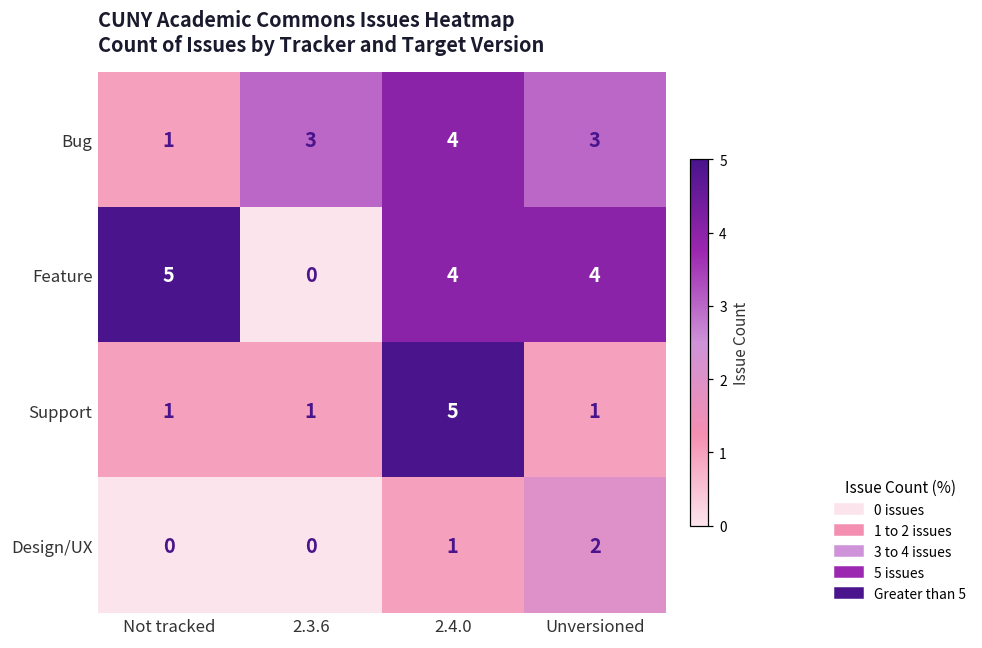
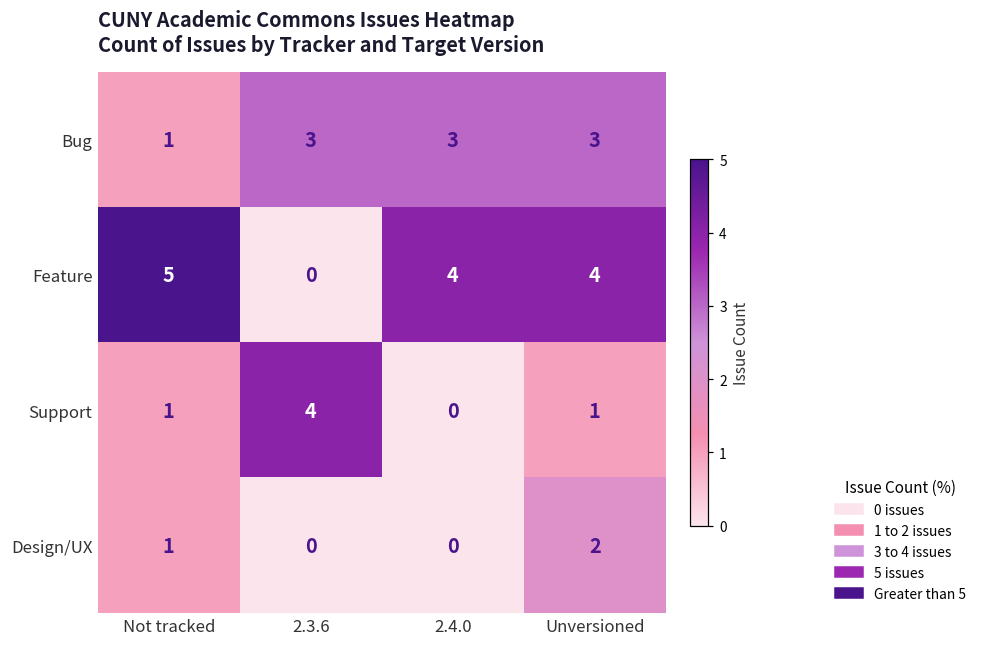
  {
    "Bug": {
      "Not tracked": 1,
      "2.3.6": 3,
-     "2.4.0": 4,
+     "2.4.0": 3,
      "Unversioned": 3
    },
    "Feature": {
      "Not tracked": 5,
      "2.3.6": 0,
      "2.4.0": 4,
      "Unversioned": 4
    },
    "Support": {
      "Not tracked": 1,
-     "2.3.6": 1,
-     "2.4.0": 5,
+     "2.3.6": 4,
+     "2.4.0": 0,
      "Unversioned": 1
    },
    "Design/UX": {
-     "Not tracked": 0,
+     "Not tracked": 1,
      "2.3.6": 0,
-     "2.4.0": 1,
+     "2.4.0": 0,
      "Unversioned": 2
    }
  }
